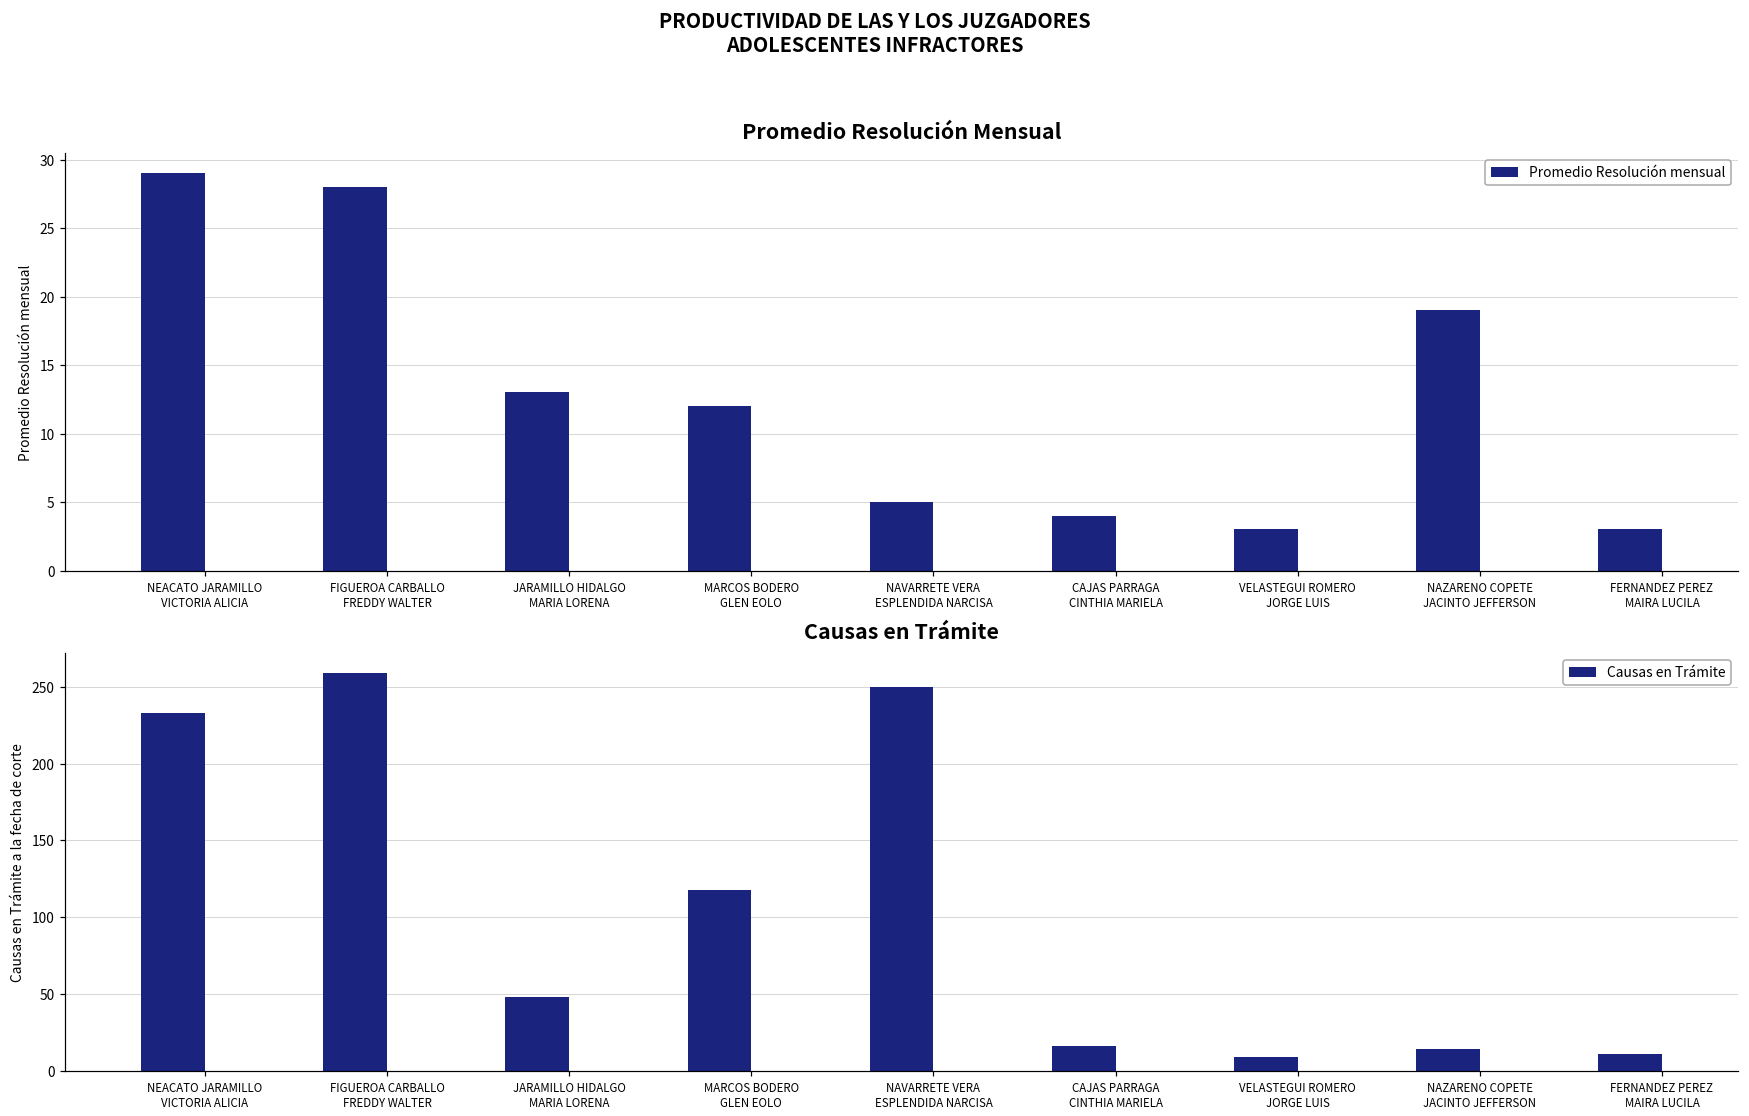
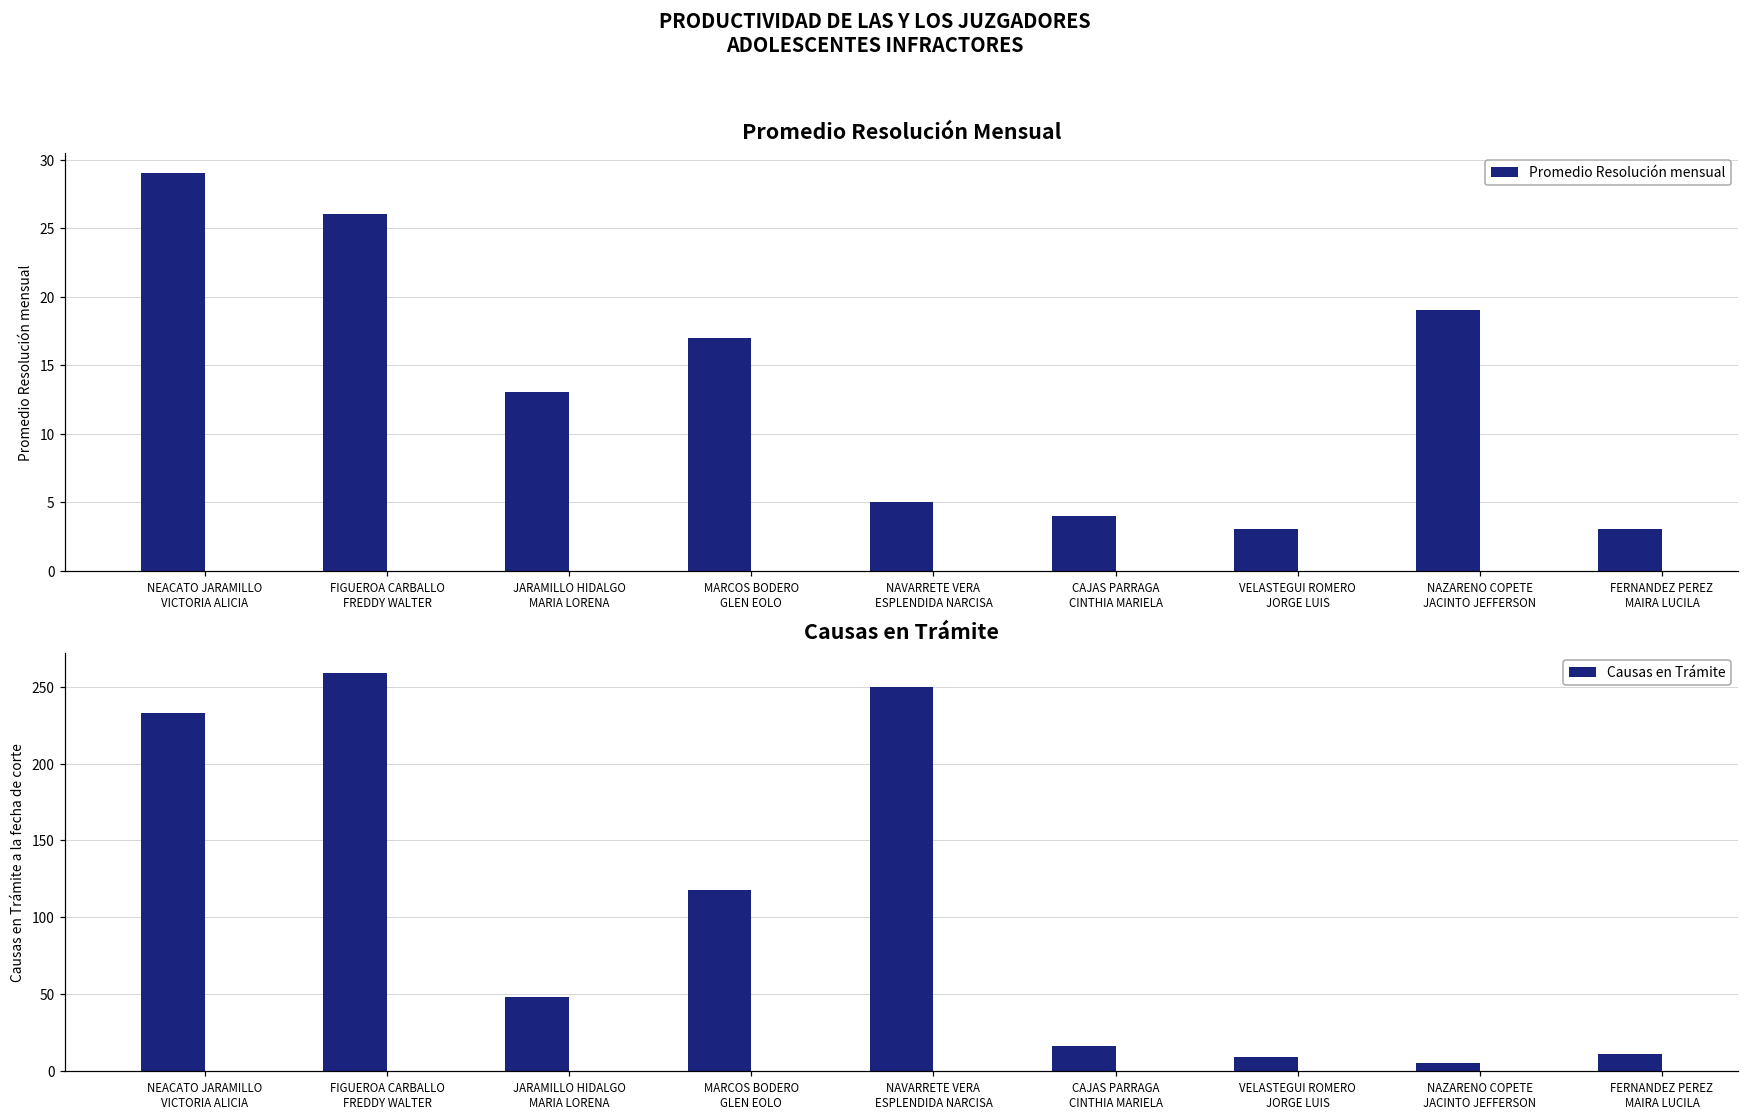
  {
    "Promedio Resolución Mensual": {
      "NEACATO JARAMILLO VICTORIA ALICIA": 29,
-     "FIGUEROA CARBALLO FREDDY WALTER": 28,
+     "FIGUEROA CARBALLO FREDDY WALTER": 26,
      "JARAMILLO HIDALGO MARIA LORENA": 13,
-     "MARCOS BODERO GLEN EOLO": 12,
+     "MARCOS BODERO GLEN EOLO": 17,
      "NAVARRETE VERA ESPLENDIDA NARCISA": 5,
      "CAJAS PARRAGA CINTHIA MARIELA": 4,
      "VELASTEGUI ROMERO JORGE LUIS": 3,
      "NAZARENO COPETE JACINTO JEFFERSON": 19,
      "FERNANDEZ PEREZ MAIRA LUCILA": 3
    },
    "Causas en Trámite": {
      "NEACATO JARAMILLO VICTORIA ALICIA": 233,
      "FIGUEROA CARBALLO FREDDY WALTER": 259,
      "JARAMILLO HIDALGO MARIA LORENA": 48,
      "MARCOS BODERO GLEN EOLO": 118,
      "NAVARRETE VERA ESPLENDIDA NARCISA": 250,
      "CAJAS PARRAGA CINTHIA MARIELA": 16,
      "VELASTEGUI ROMERO JORGE LUIS": 9,
-     "NAZARENO COPETE JACINTO JEFFERSON": 14,
+     "NAZARENO COPETE JACINTO JEFFERSON": 5,
      "FERNANDEZ PEREZ MAIRA LUCILA": 11
    }
  }
